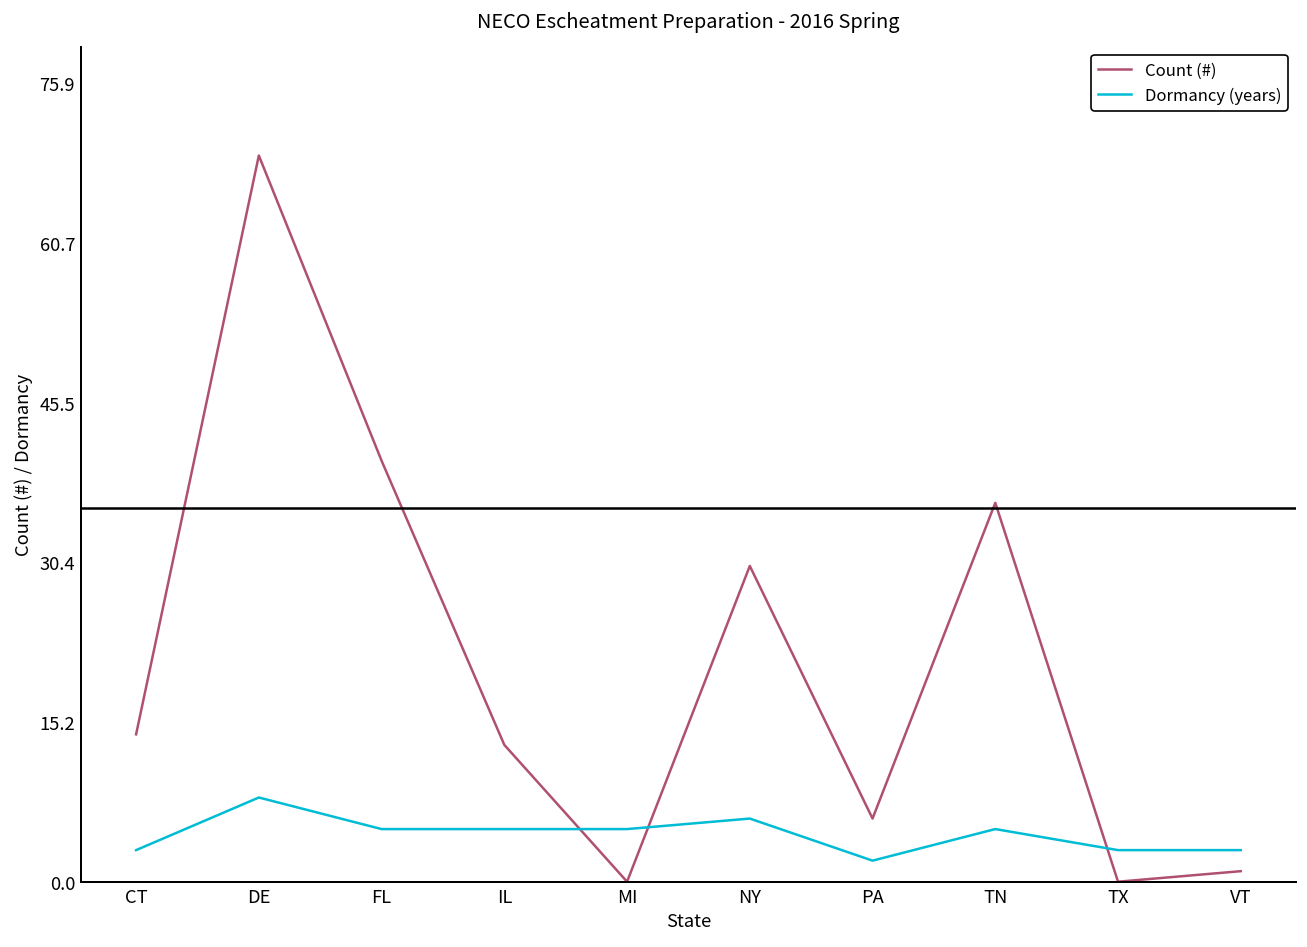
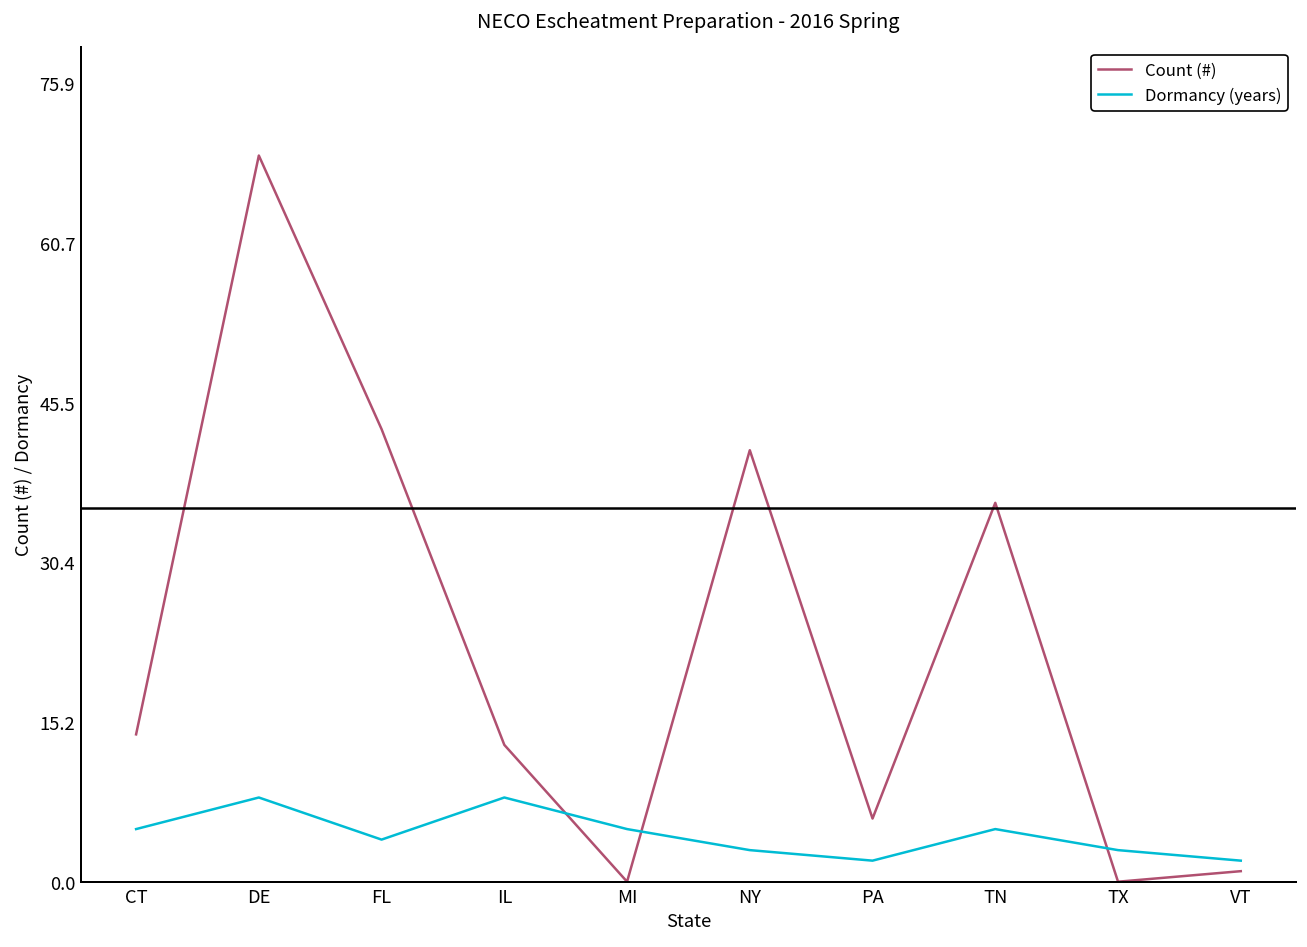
  {
    "Count (#)": {
      "CT": 14,
      "DE": 69,
-     "FL": 40,
+     "FL": 43,
      "IL": 13,
      "MI": 0,
-     "NY": 30,
+     "NY": 41,
      "PA": 6,
      "TN": 36,
      "TX": 0,
      "VT": 1
    },
    "Dormancy (years)": {
-     "CT": 3,
+     "CT": 5,
      "DE": 8,
-     "FL": 5,
-     "IL": 5,
+     "FL": 4,
+     "IL": 8,
      "MI": 5,
-     "NY": 6,
+     "NY": 3,
      "PA": 2,
      "TN": 5,
      "TX": 3,
-     "VT": 3
+     "VT": 2
    }
  }
